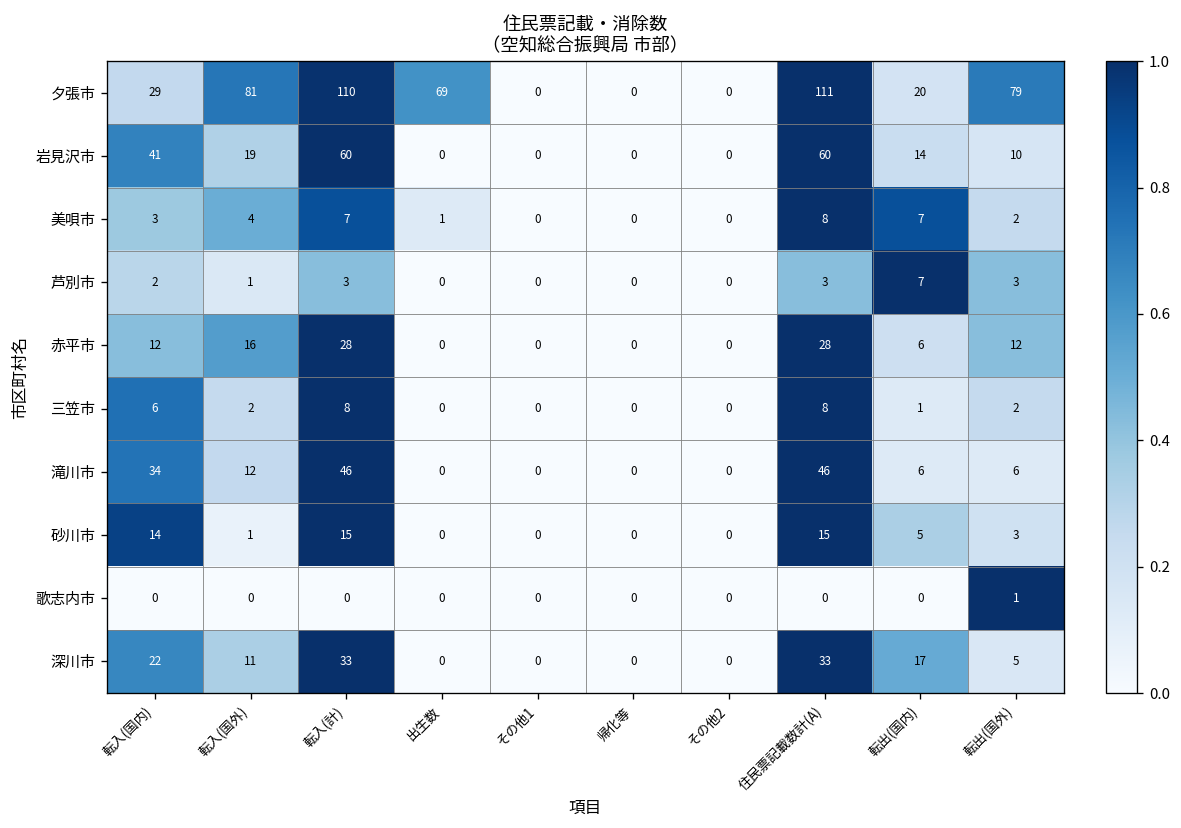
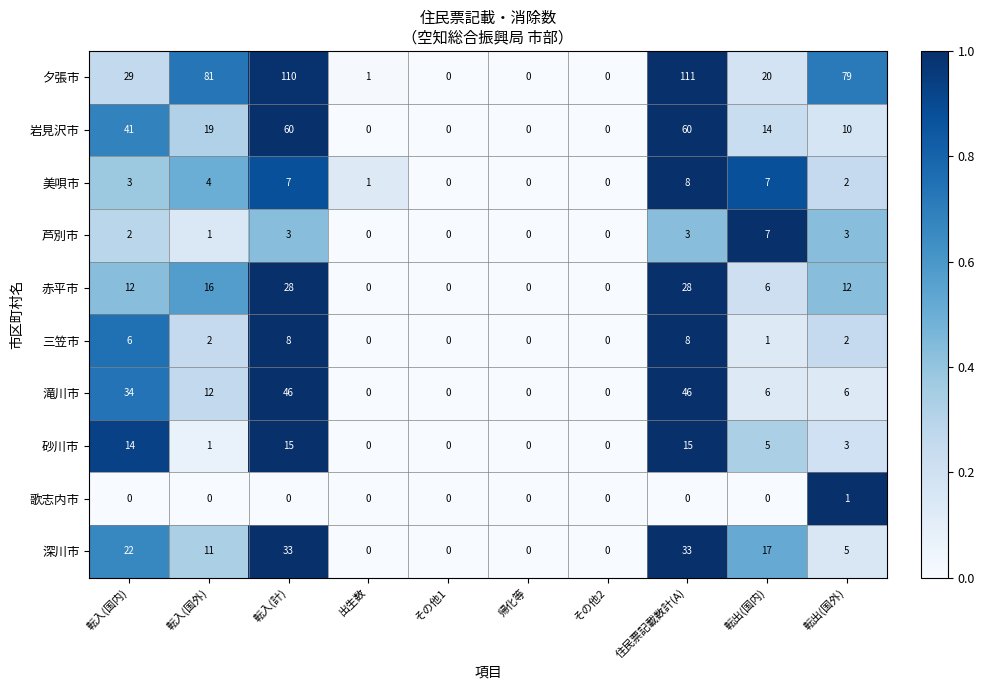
  {
    "夕張市": {
      "転入(国内)": 29,
      "転入(国外)": 81,
      "転入(計)": 110,
-     "出生数": 69,
+     "出生数": 1,
      "その他1": 0,
      "帰化等": 0,
      "その他2": 0,
      "住民票記載数計(A)": 111,
      "転出(国内)": 20,
      "転出(国外)": 79
    },
    "岩見沢市": {
      "転入(国内)": 41,
      "転入(国外)": 19,
      "転入(計)": 60,
      "出生数": 0,
      "その他1": 0,
      "帰化等": 0,
      "その他2": 0,
      "住民票記載数計(A)": 60,
      "転出(国内)": 14,
      "転出(国外)": 10
    },
    "美唄市": {
      "転入(国内)": 3,
      "転入(国外)": 4,
      "転入(計)": 7,
      "出生数": 1,
      "その他1": 0,
      "帰化等": 0,
      "その他2": 0,
      "住民票記載数計(A)": 8,
      "転出(国内)": 7,
      "転出(国外)": 2
    },
    "芦別市": {
      "転入(国内)": 2,
      "転入(国外)": 1,
      "転入(計)": 3,
      "出生数": 0,
      "その他1": 0,
      "帰化等": 0,
      "その他2": 0,
      "住民票記載数計(A)": 3,
      "転出(国内)": 7,
      "転出(国外)": 3
    },
    "赤平市": {
      "転入(国内)": 12,
      "転入(国外)": 16,
      "転入(計)": 28,
      "出生数": 0,
      "その他1": 0,
      "帰化等": 0,
      "その他2": 0,
      "住民票記載数計(A)": 28,
      "転出(国内)": 6,
      "転出(国外)": 12
    },
    "三笠市": {
      "転入(国内)": 6,
      "転入(国外)": 2,
      "転入(計)": 8,
      "出生数": 0,
      "その他1": 0,
      "帰化等": 0,
      "その他2": 0,
      "住民票記載数計(A)": 8,
      "転出(国内)": 1,
      "転出(国外)": 2
    },
    "滝川市": {
      "転入(国内)": 34,
      "転入(国外)": 12,
      "転入(計)": 46,
      "出生数": 0,
      "その他1": 0,
      "帰化等": 0,
      "その他2": 0,
      "住民票記載数計(A)": 46,
      "転出(国内)": 6,
      "転出(国外)": 6
    },
    "砂川市": {
      "転入(国内)": 14,
      "転入(国外)": 1,
      "転入(計)": 15,
      "出生数": 0,
      "その他1": 0,
      "帰化等": 0,
      "その他2": 0,
      "住民票記載数計(A)": 15,
      "転出(国内)": 5,
      "転出(国外)": 3
    },
    "歌志内市": {
      "転入(国内)": 0,
      "転入(国外)": 0,
      "転入(計)": 0,
      "出生数": 0,
      "その他1": 0,
      "帰化等": 0,
      "その他2": 0,
      "住民票記載数計(A)": 0,
      "転出(国内)": 0,
      "転出(国外)": 1
    },
    "深川市": {
      "転入(国内)": 22,
      "転入(国外)": 11,
      "転入(計)": 33,
      "出生数": 0,
      "その他1": 0,
      "帰化等": 0,
      "その他2": 0,
      "住民票記載数計(A)": 33,
      "転出(国内)": 17,
      "転出(国外)": 5
    }
  }
